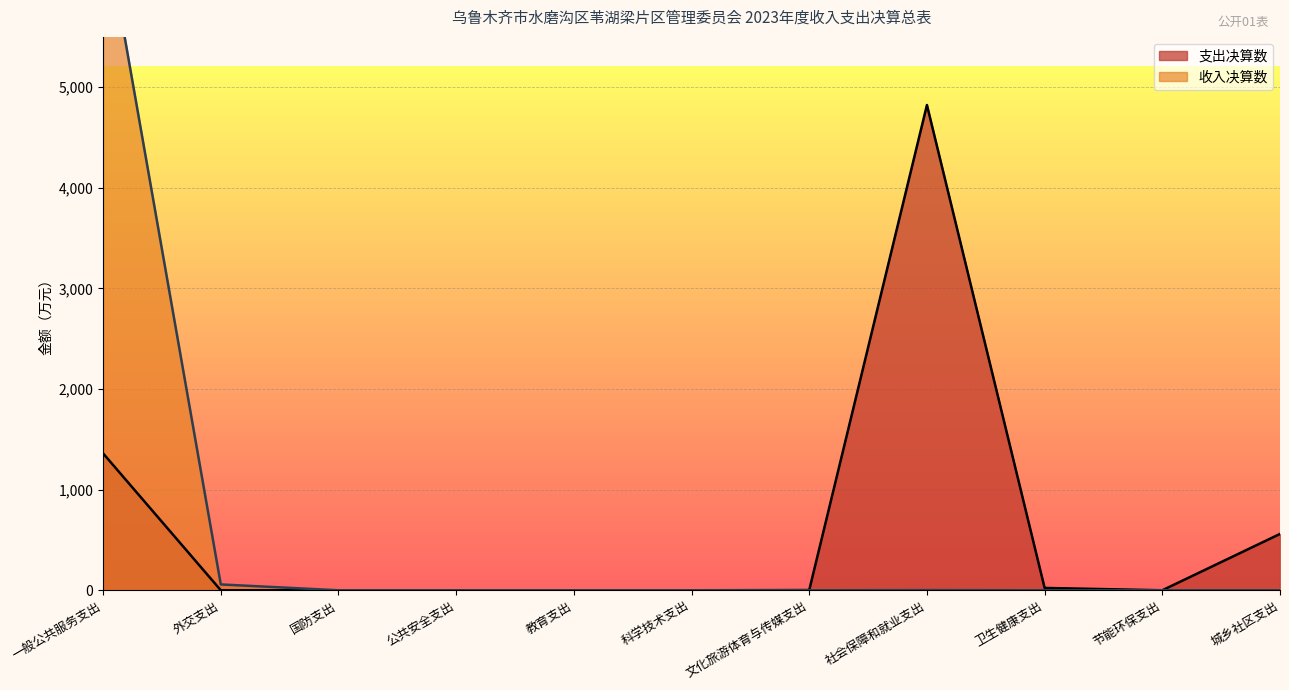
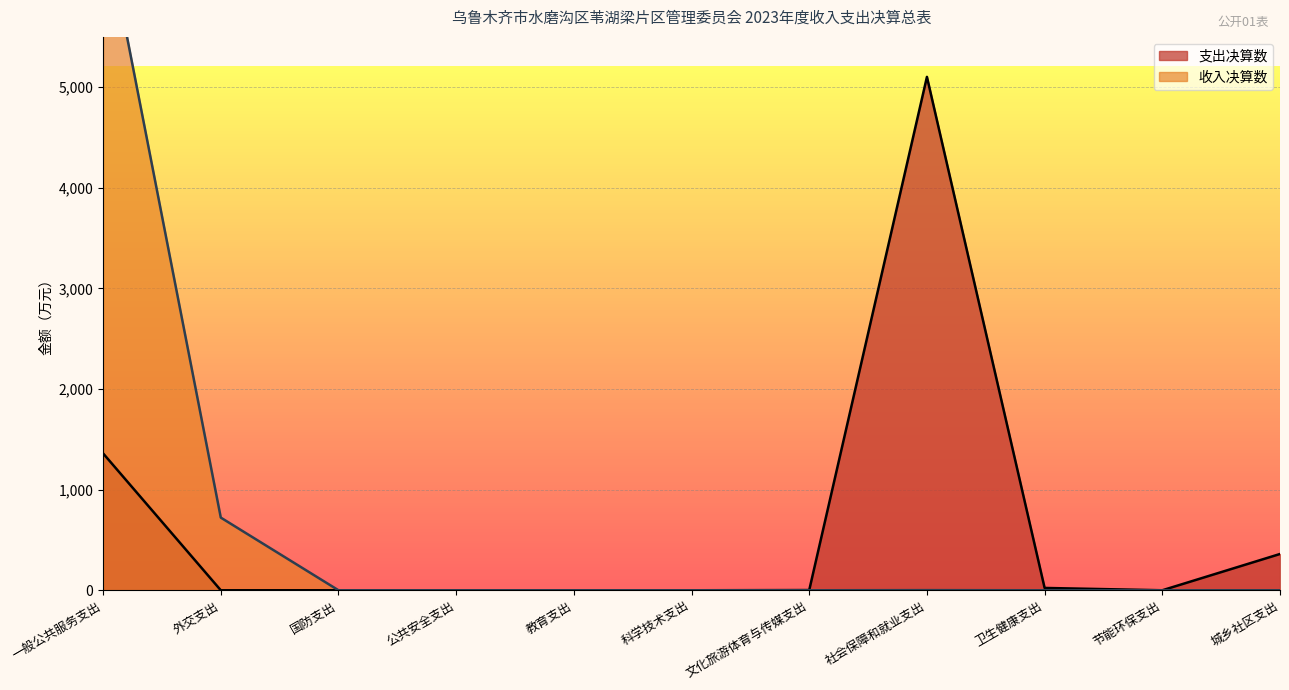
  {
    "支出决算数": {
      "一般公共服务支出": "1,360",
      "外交支出": "0",
-     "社会保障和就业支出": "4,820",
-     "城乡社区支出": "560"
+     "社会保障和就业支出": "5,100",
+     "城乡社区支出": "360"
    },
    "收入决算数": {
-     "外交支出": "60",
+     "外交支出": "720",
      "社会保障和就业支出": "0",
      "城乡社区支出": "0"
    }
  }
